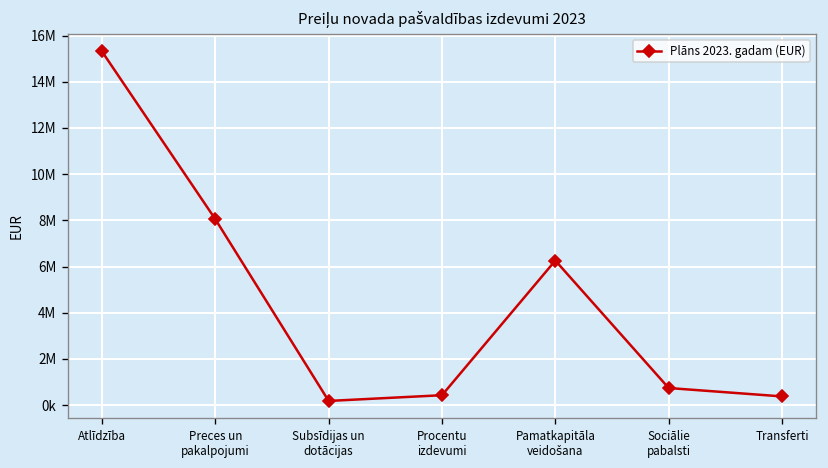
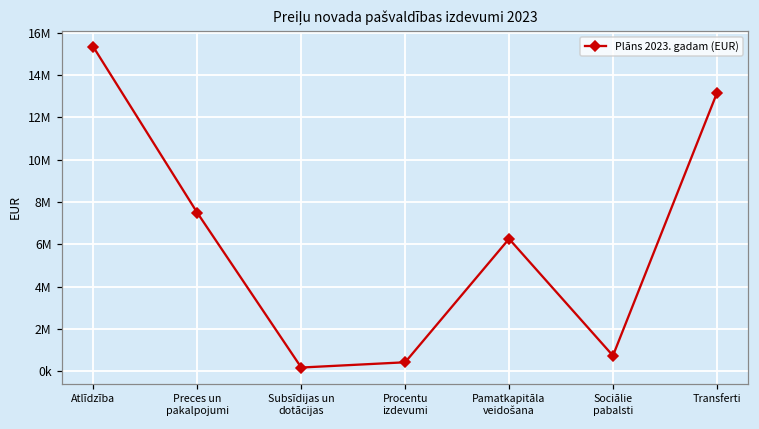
  {
    "Atlīdzība": 15300000,
-   "Preces un pakalpojumi": 8000000,
+   "Preces un pakalpojumi": 7500000,
    "Subsīdijas un dotācijas": 200000,
    "Procentu izdevumi": 400000,
    "Pamatkapitāla veidošana": 6300000,
    "Sociālie pabalsti": 700000,
-   "Transferti": 400000
+   "Transferti": 13100000
  }
